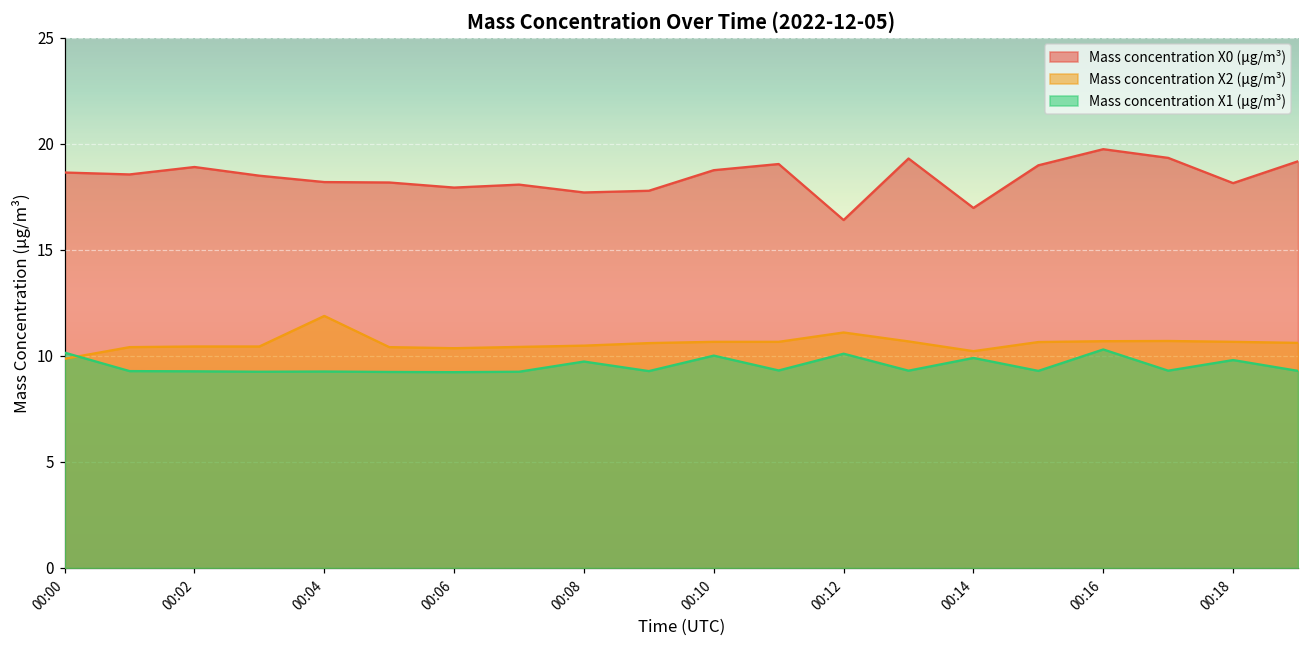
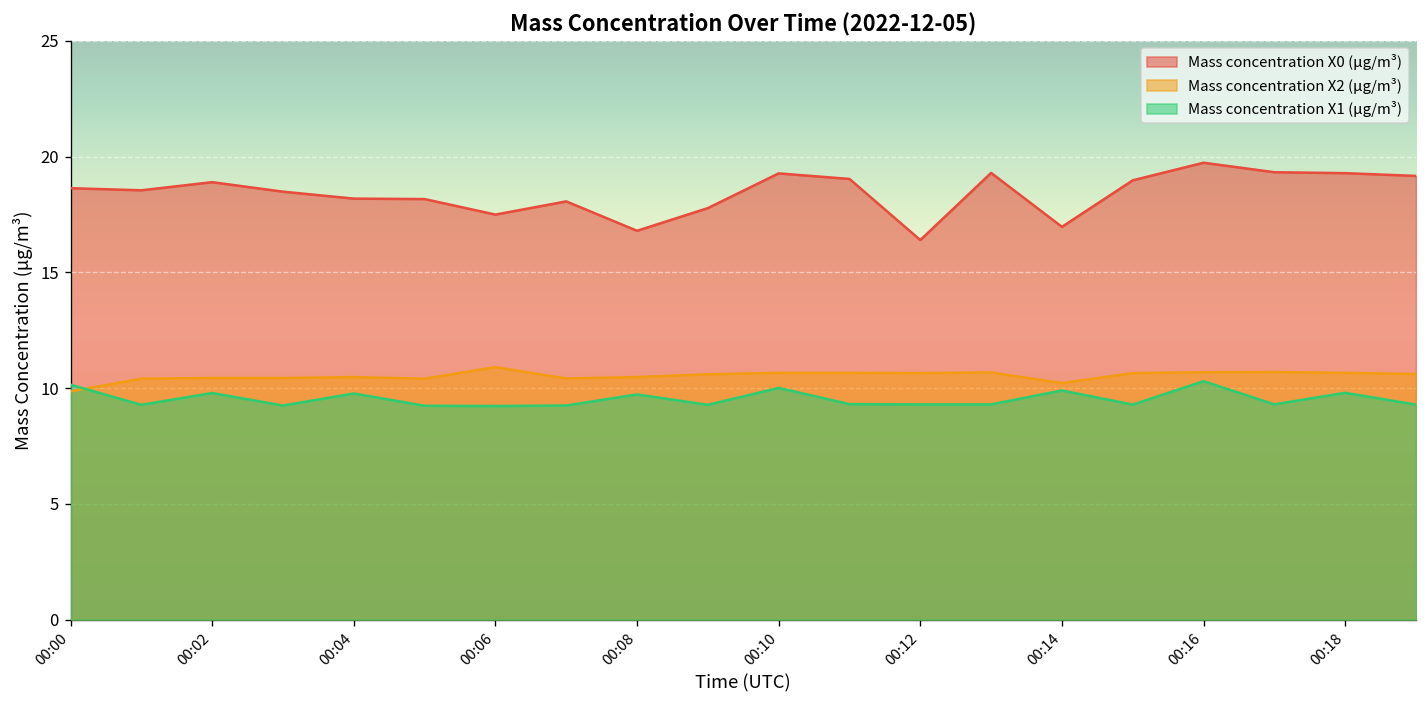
  {
    "Mass concentration X0 (μg/m³)": {
      "00:00": 18.6,
      "00:02": 18.9,
      "00:04": 18.2,
-     "00:06": 17.9,
-     "00:08": 17.7,
-     "00:10": 18.8,
+     "00:06": 17.5,
+     "00:08": 16.8,
+     "00:10": 19.3,
      "00:12": 16.4,
      "00:14": 17.0,
      "00:16": 19.7,
-     "00:18": 18.1
+     "00:18": 19.3
    },
    "Mass concentration X2 (μg/m³)": {
      "00:00": 9.9,
      "00:02": 10.4,
-     "00:04": 11.9,
-     "00:06": 10.4,
+     "00:04": 10.5,
+     "00:06": 10.9,
      "00:08": 10.5,
      "00:10": 10.7,
-     "00:12": 11.1,
+     "00:12": 10.7,
      "00:14": 10.2,
      "00:16": 10.7,
      "00:18": 10.7
    },
    "Mass concentration X1 (μg/m³)": {
      "00:00": 10.2,
-     "00:02": 9.3,
-     "00:04": 9.3,
+     "00:02": 9.8,
+     "00:04": 9.8,
      "00:06": 9.2,
      "00:08": 9.7,
      "00:10": 10.0,
-     "00:12": 10.1,
+     "00:12": 9.3,
      "00:14": 9.9,
      "00:16": 10.3,
      "00:18": 9.8
    }
  }
